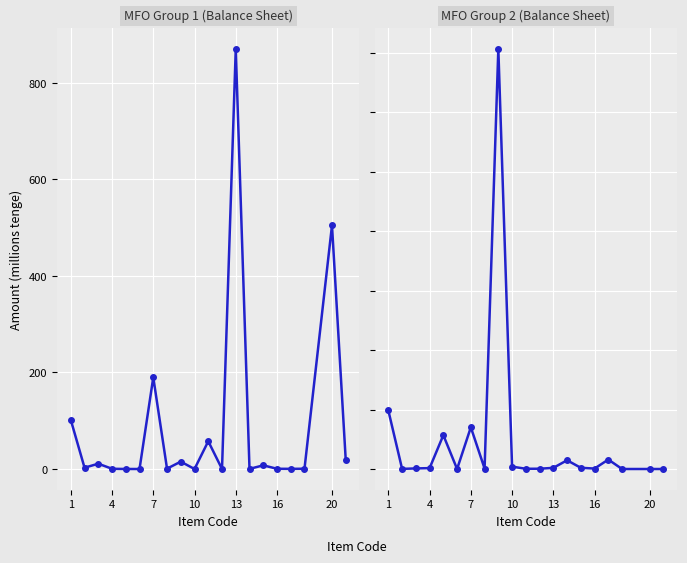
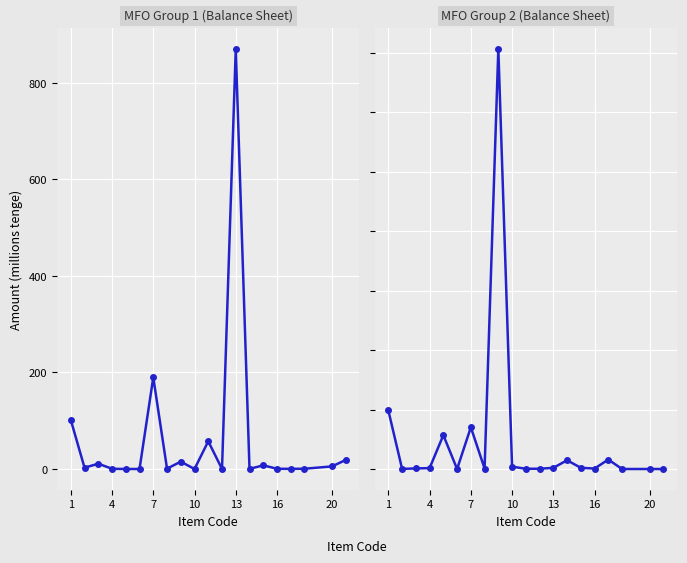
  {
    "MFO Group 1 (Balance Sheet)": {
      "1": 100,
      "4": 0,
      "7": 190,
      "10": 0,
      "13": 870,
      "16": 0,
-     "20": 500
+     "20": 10
    }
  }
